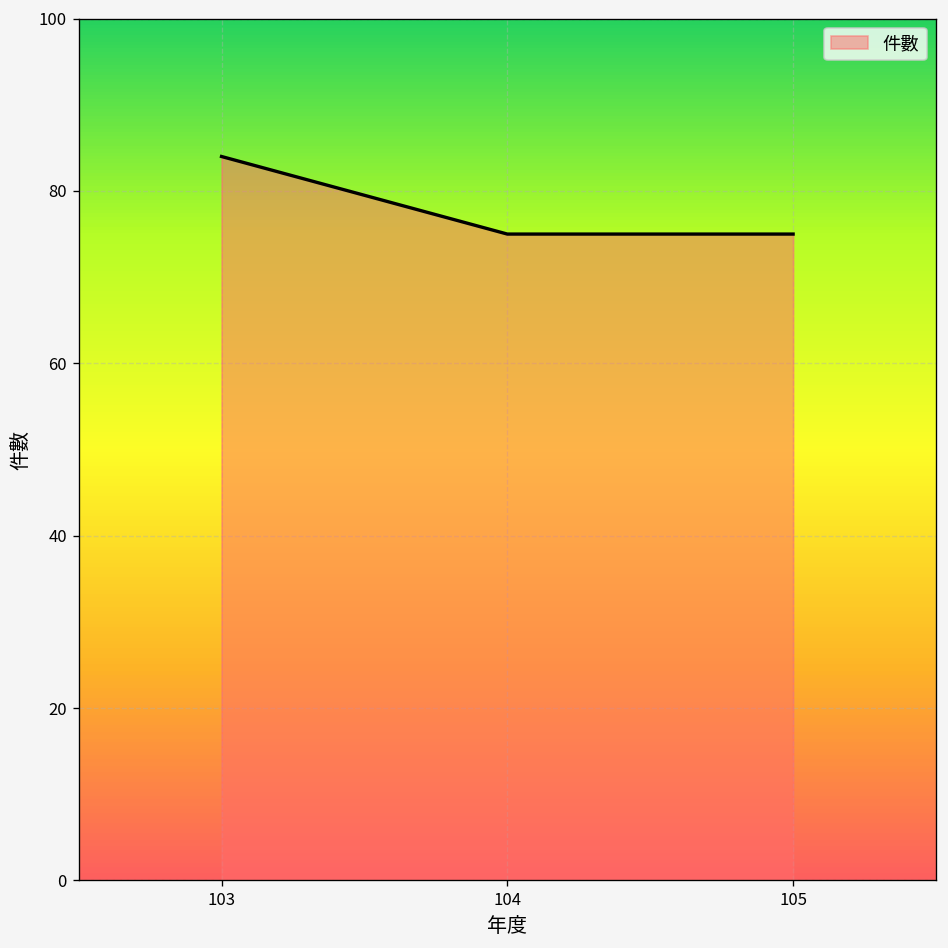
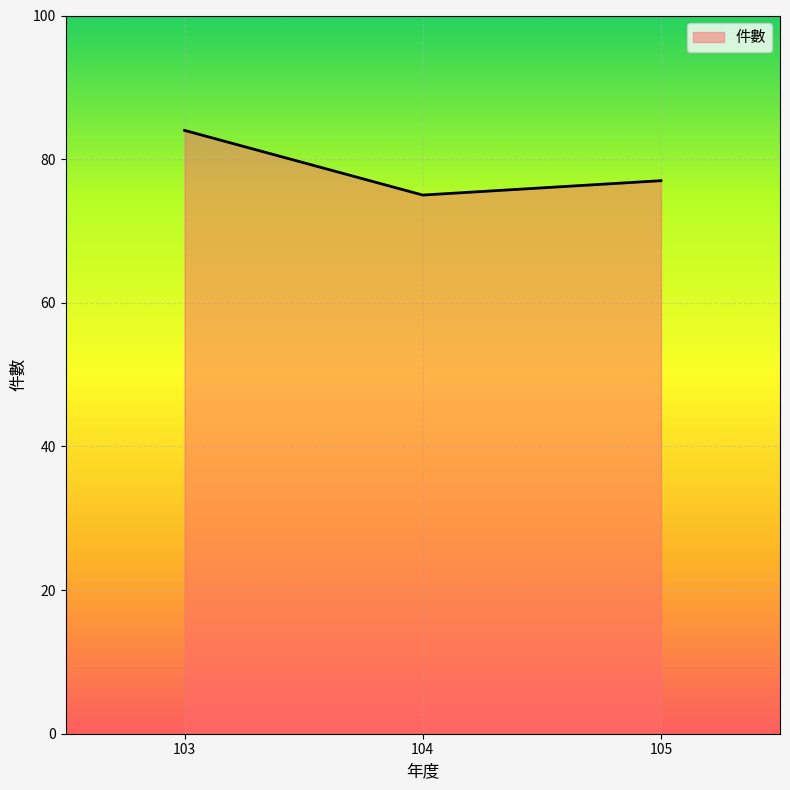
  {
    "103": 84,
    "104": 75,
-   "105": 75
+   "105": 77
  }
